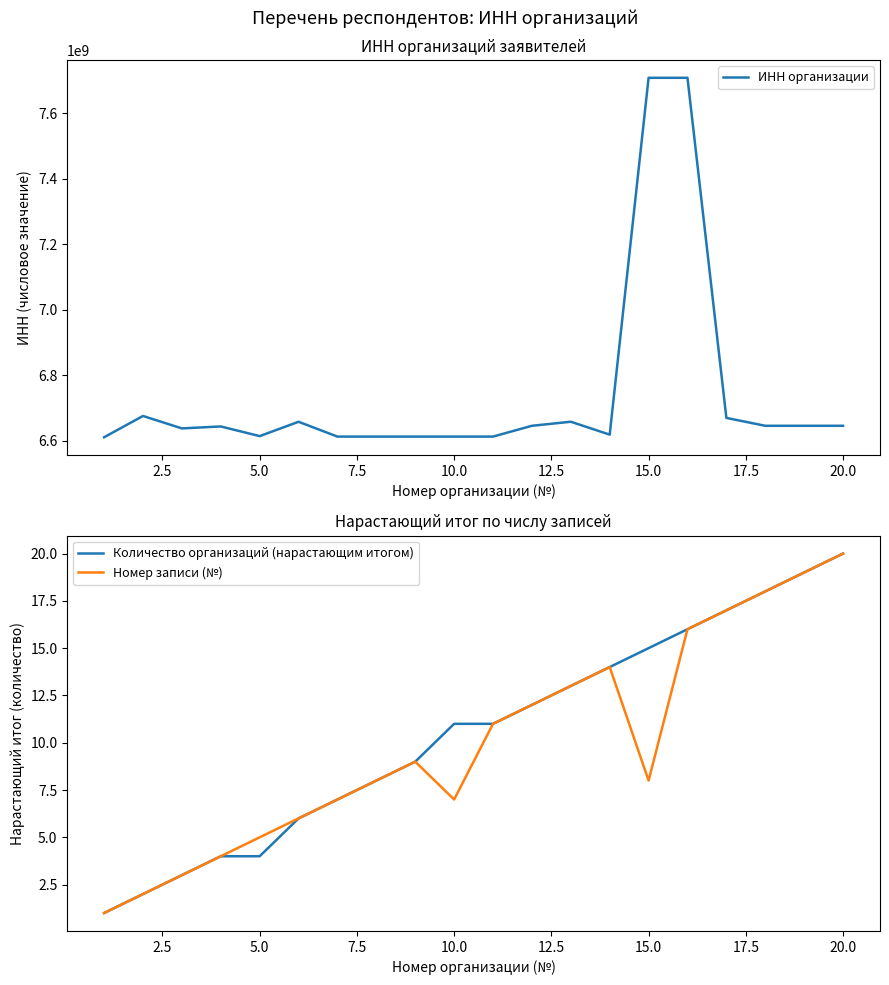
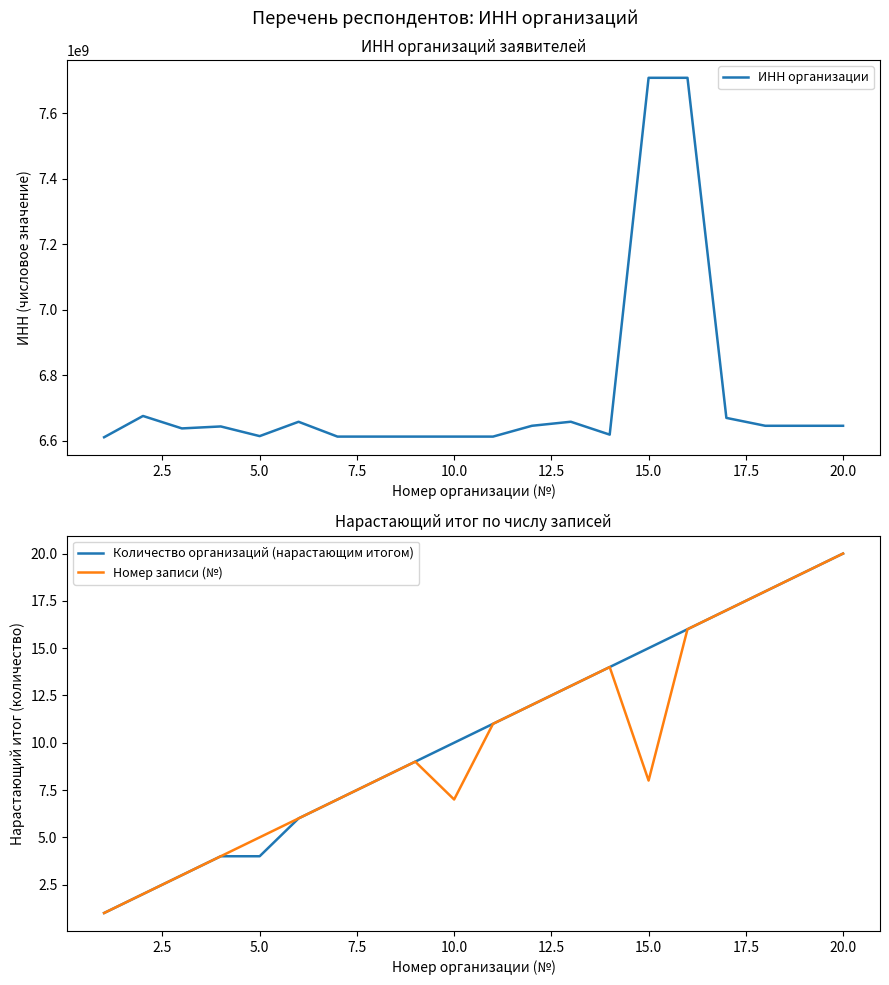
  {
    "ИНН организаций заявителей": {
      "5.0": 6610000000,
      "10.0": 6610000000,
      "15.0": 7710000000,
      "20.0": 6650000000
    },
    "Нарастающий итог по числу записей": {
      "Количество организаций (нарастающим итогом)": {
        "5.0": 4,
-       "10.0": 11,
+       "10.0": 10,
        "15.0": 15
      },
      "Номер записи (№)": {
        "5.0": 5,
        "10.0": 7,
        "15.0": 8
      }
    }
  }
